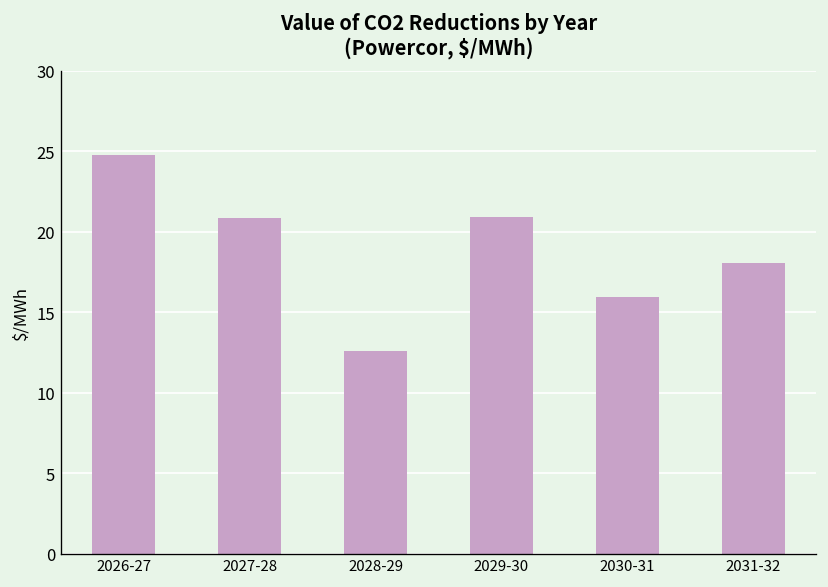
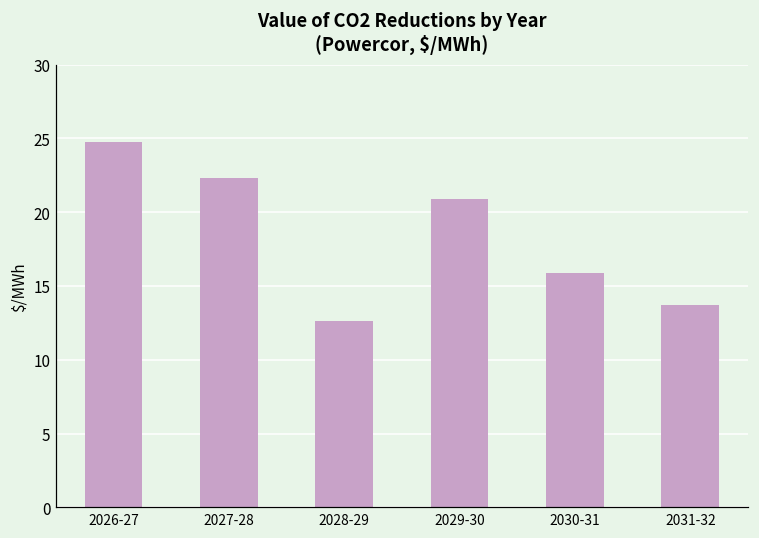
  {
    "2026-27": 24.7,
-   "2027-28": 20.9,
+   "2027-28": 22.3,
    "2028-29": 12.6,
    "2029-30": 20.9,
    "2030-31": 15.9,
-   "2031-32": 18.0
+   "2031-32": 13.7
  }
